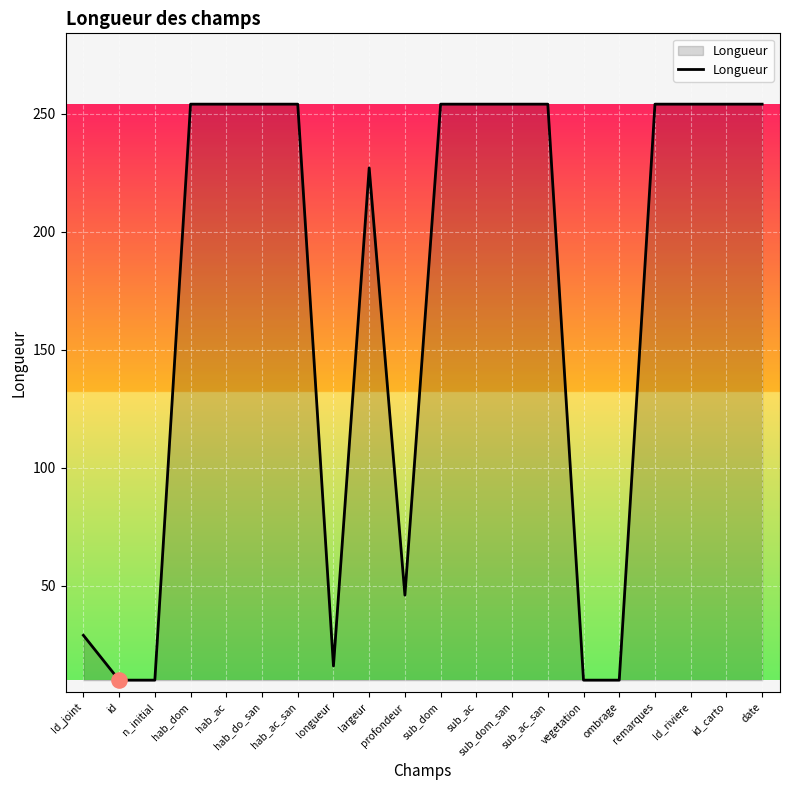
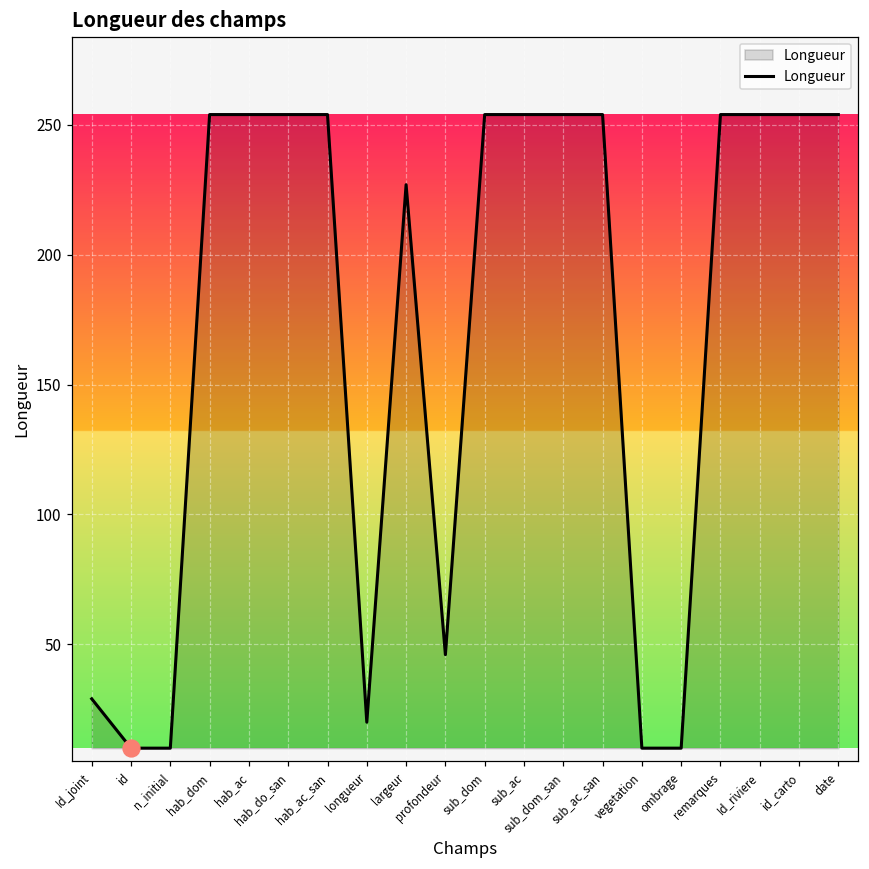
  {
    "Longueur": {
      "Id_joint": 29,
      "n_initial": 10,
      "hab_dom": 254,
      "hab_ac": 254,
      "hab_do_san": 254,
      "hab_ac_san": 254,
-     "longueur": 16,
+     "longueur": 20,
      "largeur": 227,
      "profondeur": 46,
      "sub_dom": 254,
      "sub_ac": 254,
      "sub_dom_san": 254,
      "sub_ac_san": 254,
      "vegetation": 10,
      "ombrage": 10,
      "remarques": 254,
      "Id_riviere": 254,
      "id_carto": 254,
      "date": 254
    }
  }
